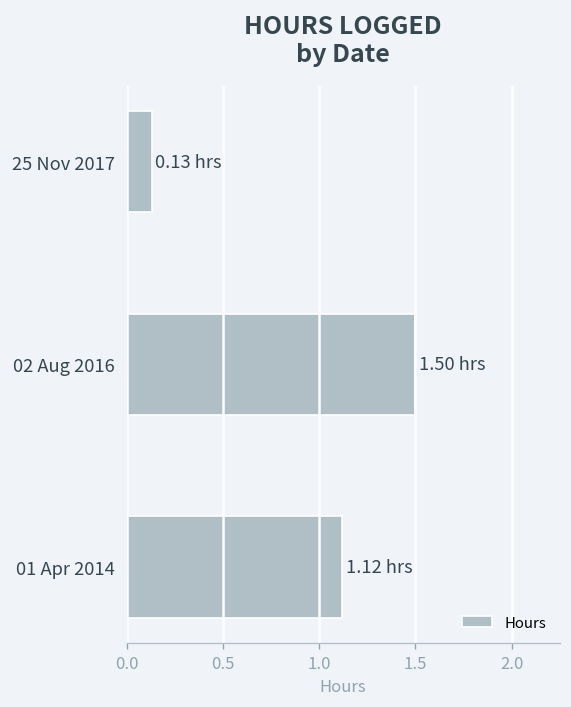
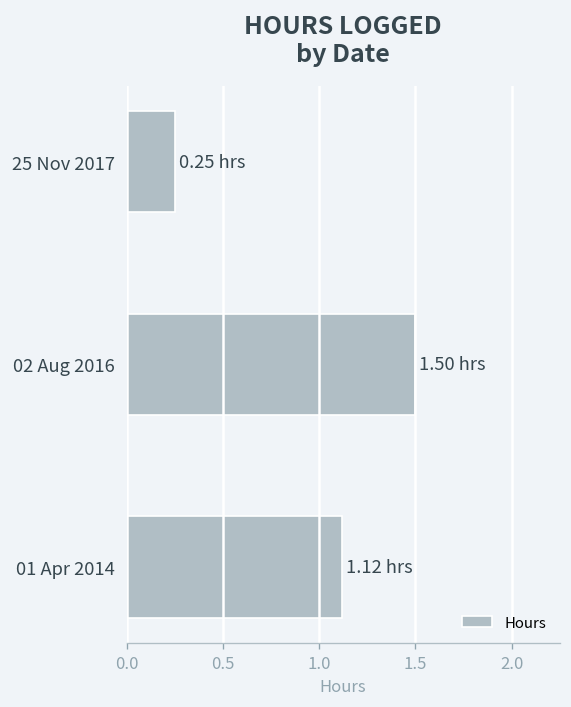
  {
-   "25 Nov 2017": 0.13,
+   "25 Nov 2017": 0.25,
    "02 Aug 2016": 1.50,
    "01 Apr 2014": 1.12
  }
